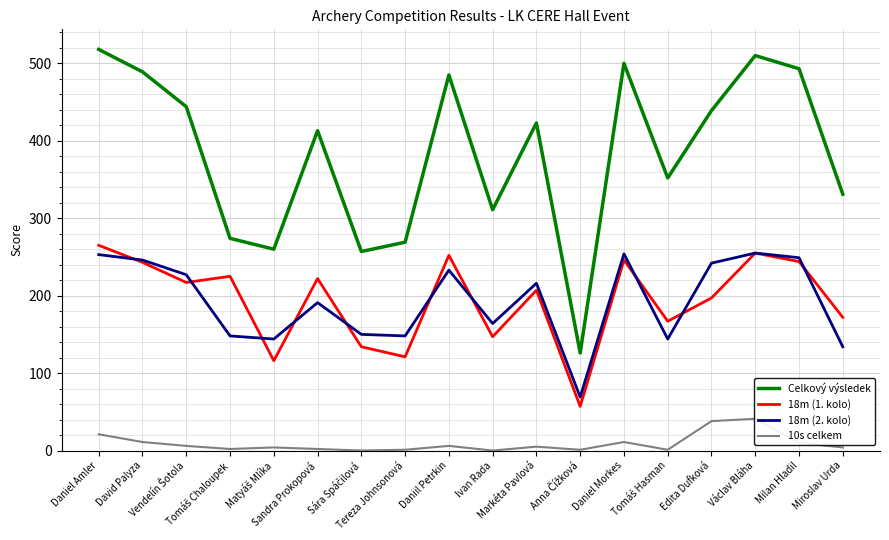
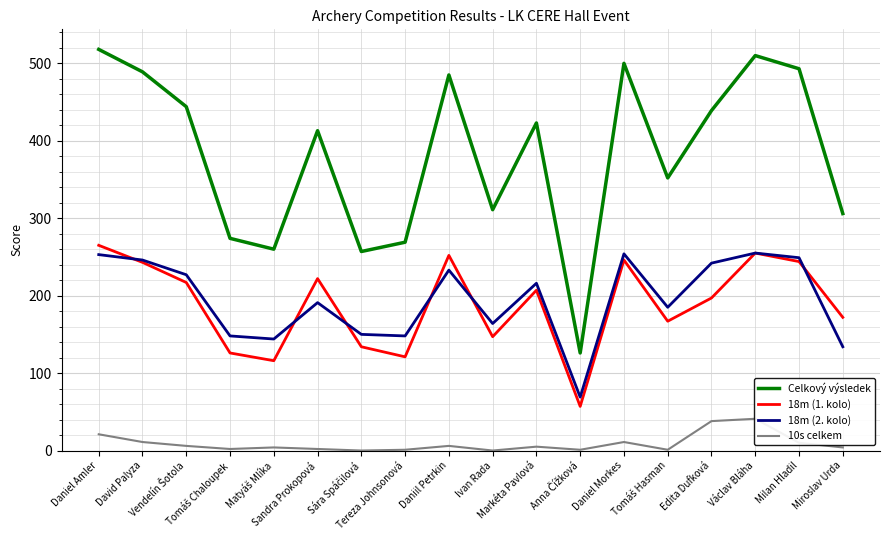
  {
    "Celkový výsledek": {
      "Daniel Amler": 520,
      "David Palyza": 490,
      "Vendelín Šotola": 440,
      "Tomáš Chaloupek": 270,
      "Matyáš Mlíka": 260,
      "Sandra Prokopová": 410,
      "Sára Spáčilová": 260,
      "Tereza Johnsonová": 270,
      "Daniil Petrkin": 490,
      "Ivan Rada": 310,
      "Markéta Pavlová": 420,
      "Anna Čížková": 130,
      "Daniel Morkes": 500,
      "Tomáš Hasman": 350,
      "Edita Dufková": 440,
      "Václav Bláha": 510,
      "Milan Hladil": 490,
-     "Miroslav Urda": 330
+     "Miroslav Urda": 310
    },
    "18m (1. kolo)": {
      "Daniel Amler": 270,
      "Vendelín Šotola": 220,
-     "Tomáš Chaloupek": 230,
+     "Tomáš Chaloupek": 130,
      "Matyáš Mlíka": 120,
      "Sandra Prokopová": 220,
      "Sára Spáčilová": 130,
      "Tereza Johnsonová": 120,
      "Daniil Petrkin": 250,
      "Ivan Rada": 150,
      "Markéta Pavlová": 210,
      "Anna Čížková": 60,
      "Daniel Morkes": 250,
      "Tomáš Hasman": 170,
      "Edita Dufková": 200,
      "Milan Hladil": 240,
      "Miroslav Urda": 170
    },
    "18m (2. kolo)": {
      "Daniel Amler": 250,
      "Vendelín Šotola": 230,
      "Tomáš Chaloupek": 150,
      "Matyáš Mlíka": 140,
      "Sandra Prokopová": 190,
      "Sára Spáčilová": 150,
      "Tereza Johnsonová": 150,
      "Daniil Petrkin": 230,
      "Ivan Rada": 160,
      "Markéta Pavlová": 220,
      "Anna Čížková": 70,
      "Daniel Morkes": 250,
-     "Tomáš Hasman": 140,
+     "Tomáš Hasman": 190,
      "Edita Dufková": 240,
      "Milan Hladil": 250,
      "Miroslav Urda": 130
    },
    "10s celkem": {
      "Daniel Amler": 20,
      "David Palyza": 10,
      "Vendelín Šotola": 10,
      "Tomáš Chaloupek": 0,
      "Matyáš Mlíka": 0,
      "Sandra Prokopová": 0,
      "Sára Spáčilová": 0,
      "Tereza Johnsonová": 0,
      "Daniil Petrkin": 10,
      "Ivan Rada": 0,
      "Markéta Pavlová": 10,
      "Anna Čížková": 0,
      "Daniel Morkes": 10,
      "Tomáš Hasman": 0,
      "Edita Dufková": 40,
      "Miroslav Urda": 0
    }
  }
